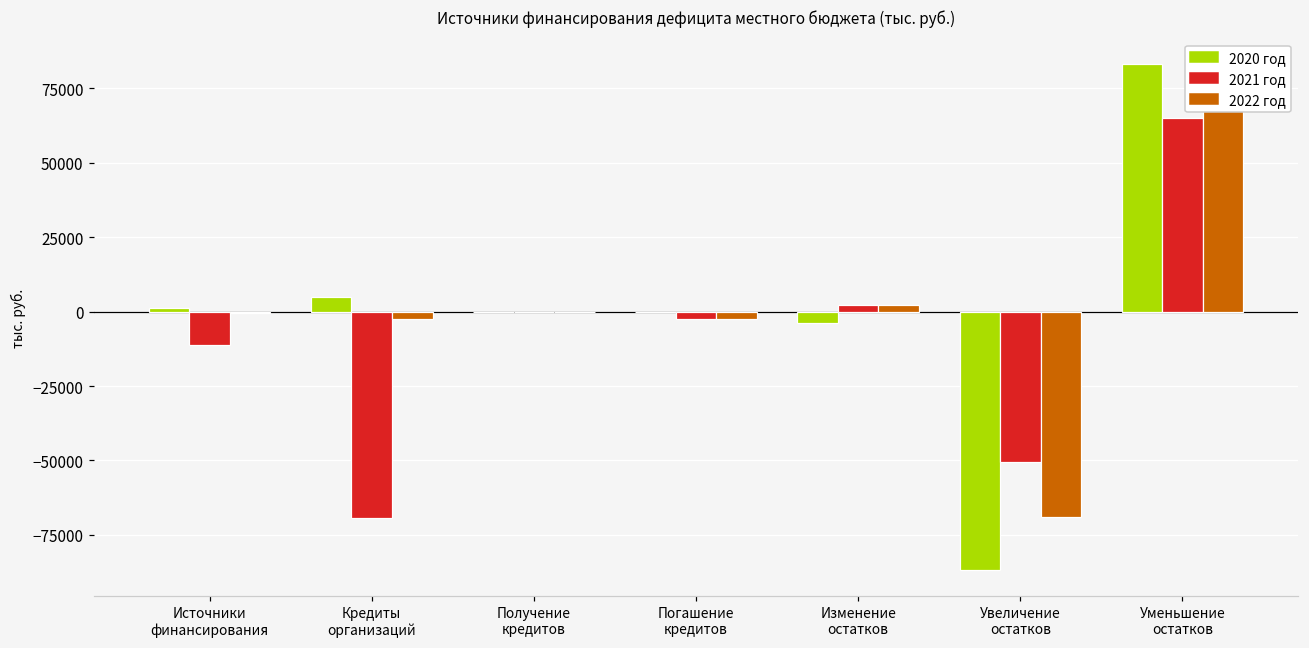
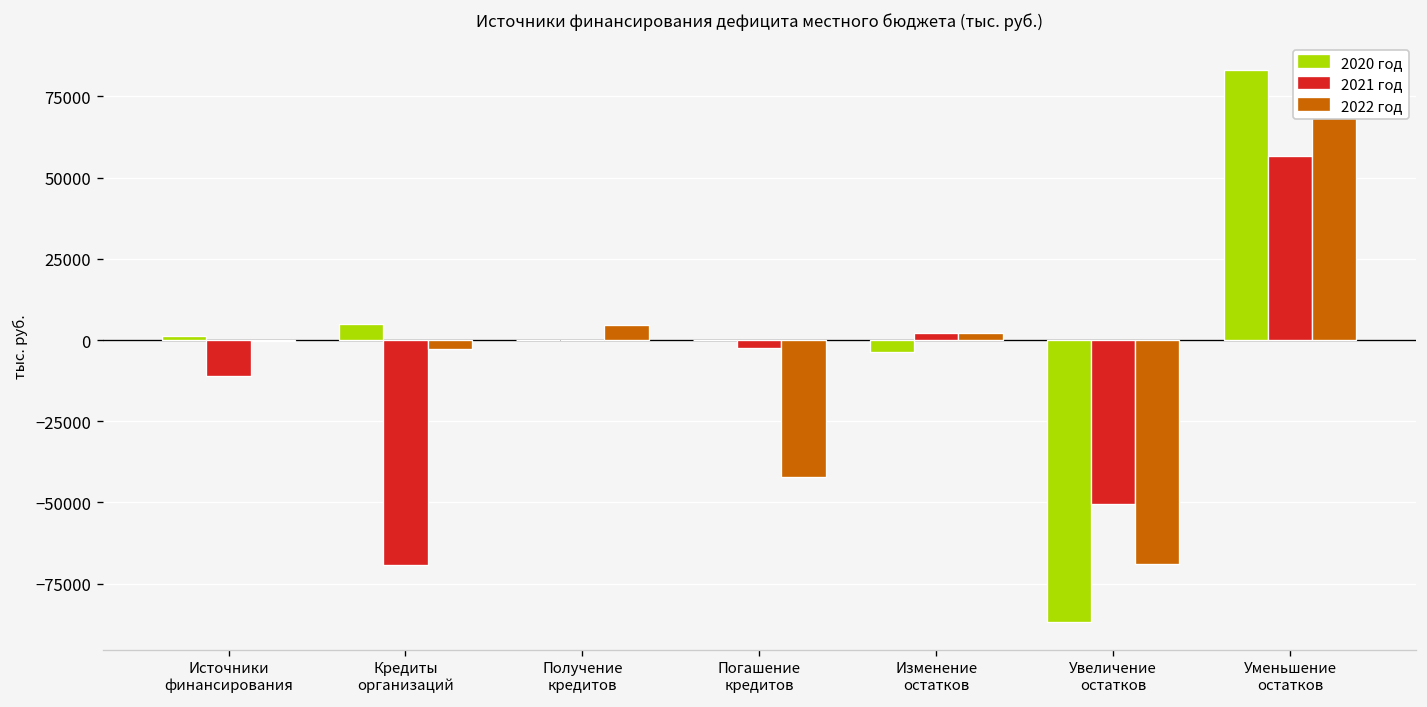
  {
    "2020 год": {
      "Источники финансирования": 1000,
      "Кредиты организаций": 5000,
      "Получение кредитов": 0,
      "Погашение кредитов": 0,
      "Изменение остатков": -4000,
      "Увеличение остатков": -87000,
      "Уменьшение остатков": 83000
    },
    "2021 год": {
      "Источники финансирования": -11000,
      "Кредиты организаций": -69000,
      "Получение кредитов": 0,
      "Погашение кредитов": -2000,
      "Изменение остатков": 2000,
      "Увеличение остатков": -51000,
-     "Уменьшение остатков": 65000
+     "Уменьшение остатков": 57000
    },
    "2022 год": {
      "Кредиты организаций": -3000,
-     "Получение кредитов": 0,
-     "Погашение кредитов": -3000,
+     "Получение кредитов": 5000,
+     "Погашение кредитов": -42000,
      "Изменение остатков": 2000,
      "Увеличение остатков": -69000
    }
  }
